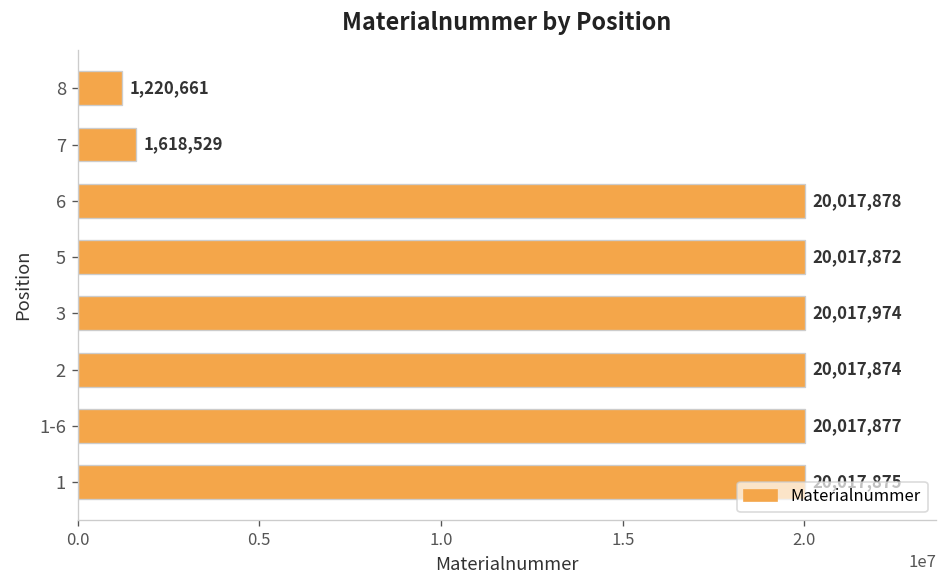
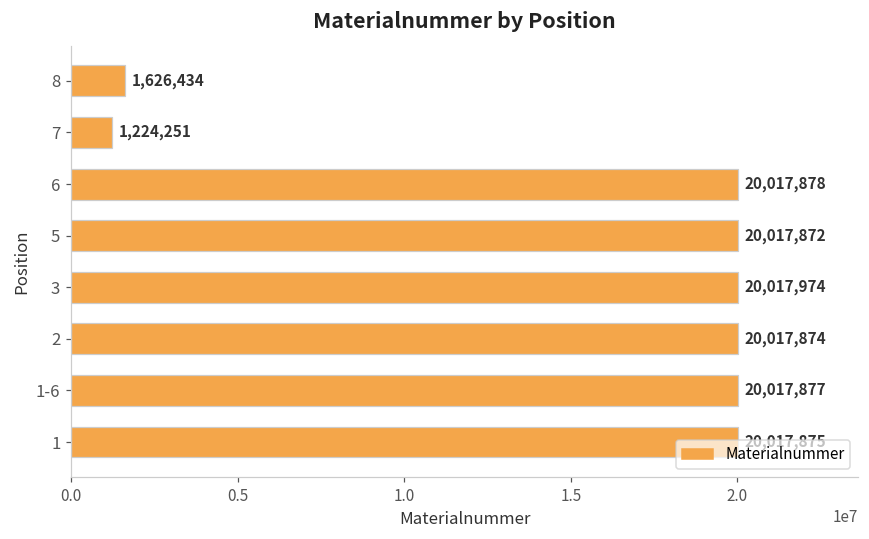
  {
-   "8": "1,220,661",
-   "7": "1,618,529",
+   "8": "1,626,434",
+   "7": "1,224,251",
    "6": "20,017,878",
    "5": "20,017,872",
    "3": "20,017,974",
    "2": "20,017,874",
    "1-6": "20,017,877"
  }
